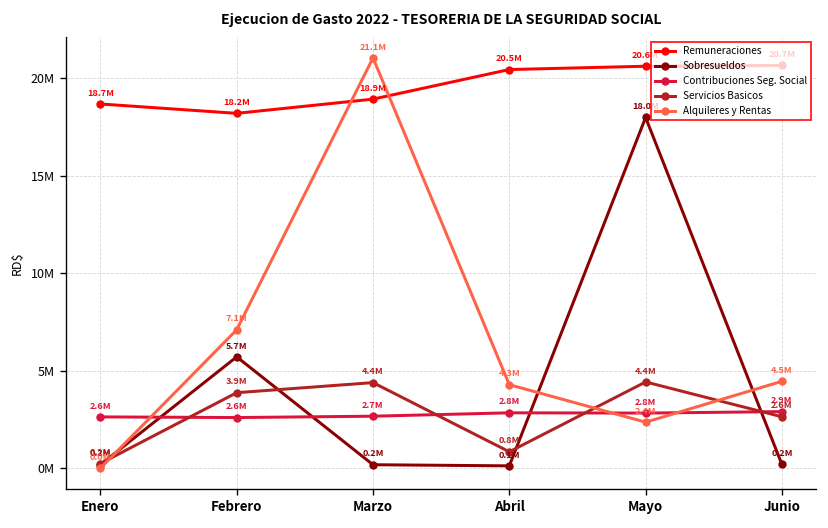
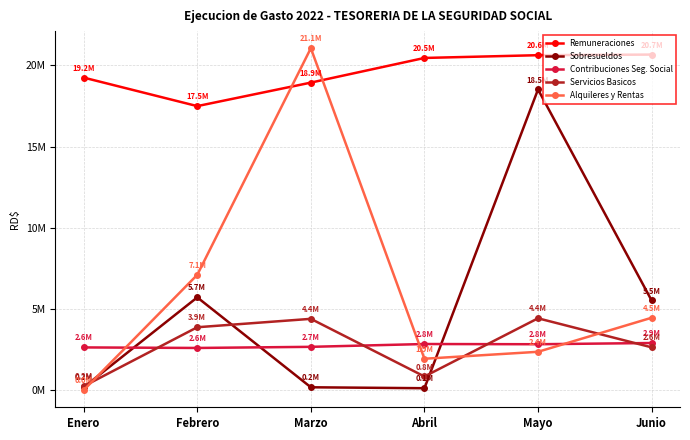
  {
    "Remuneraciones": {
-     "Enero": "18.7M",
-     "Febrero": "18.2M",
+     "Enero": "19.2M",
+     "Febrero": "17.5M",
      "Marzo": "18.9M",
      "Abril": "20.5M"
    },
    "Sobresueldos": {
      "Febrero": "5.7M",
      "Marzo": "0.2M",
-     "Mayo": "18000000",
-     "Junio": "0.2M"
+     "Mayo": "18500000",
+     "Junio": "5.5M"
    },
    "Alquileres y Rentas": {
      "Febrero": "7.1M",
      "Marzo": "21.1M",
-     "Abril": "4.3M",
+     "Abril": "1.9M",
      "Junio": "4.5M"
    }
  }
